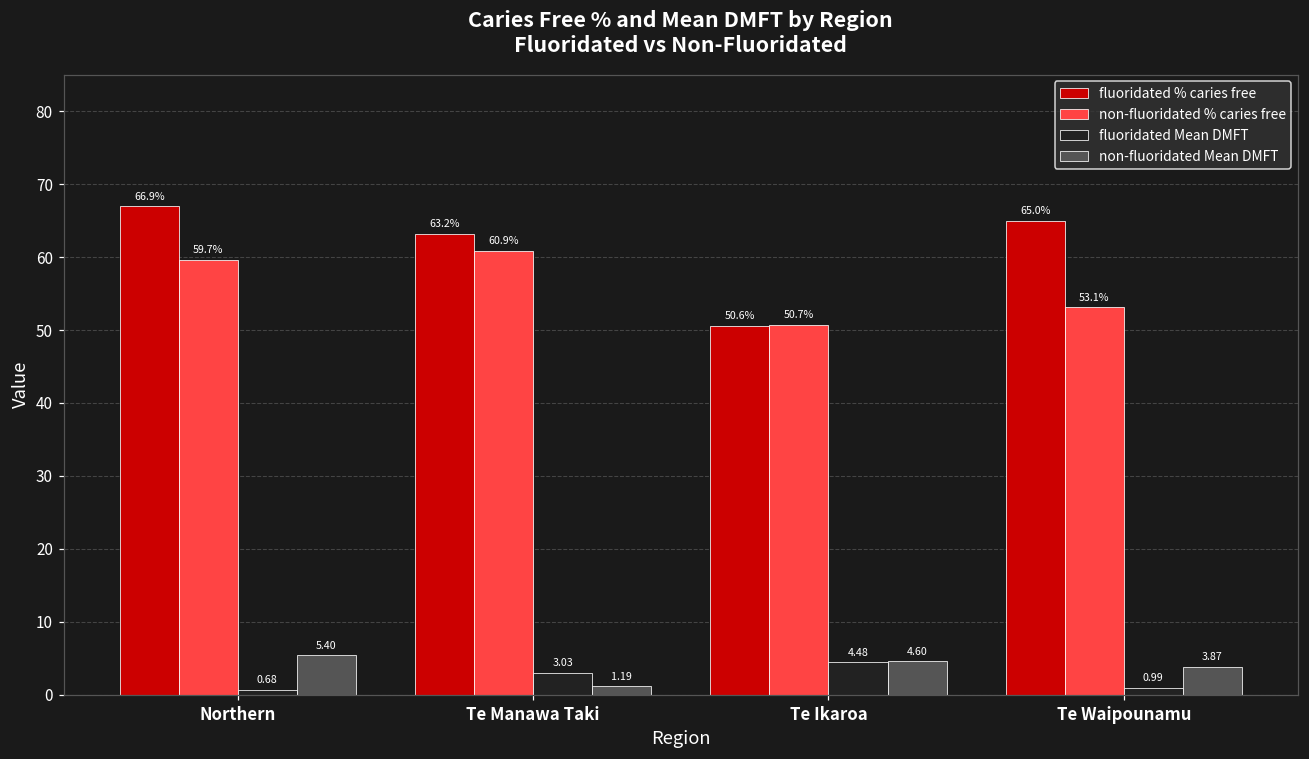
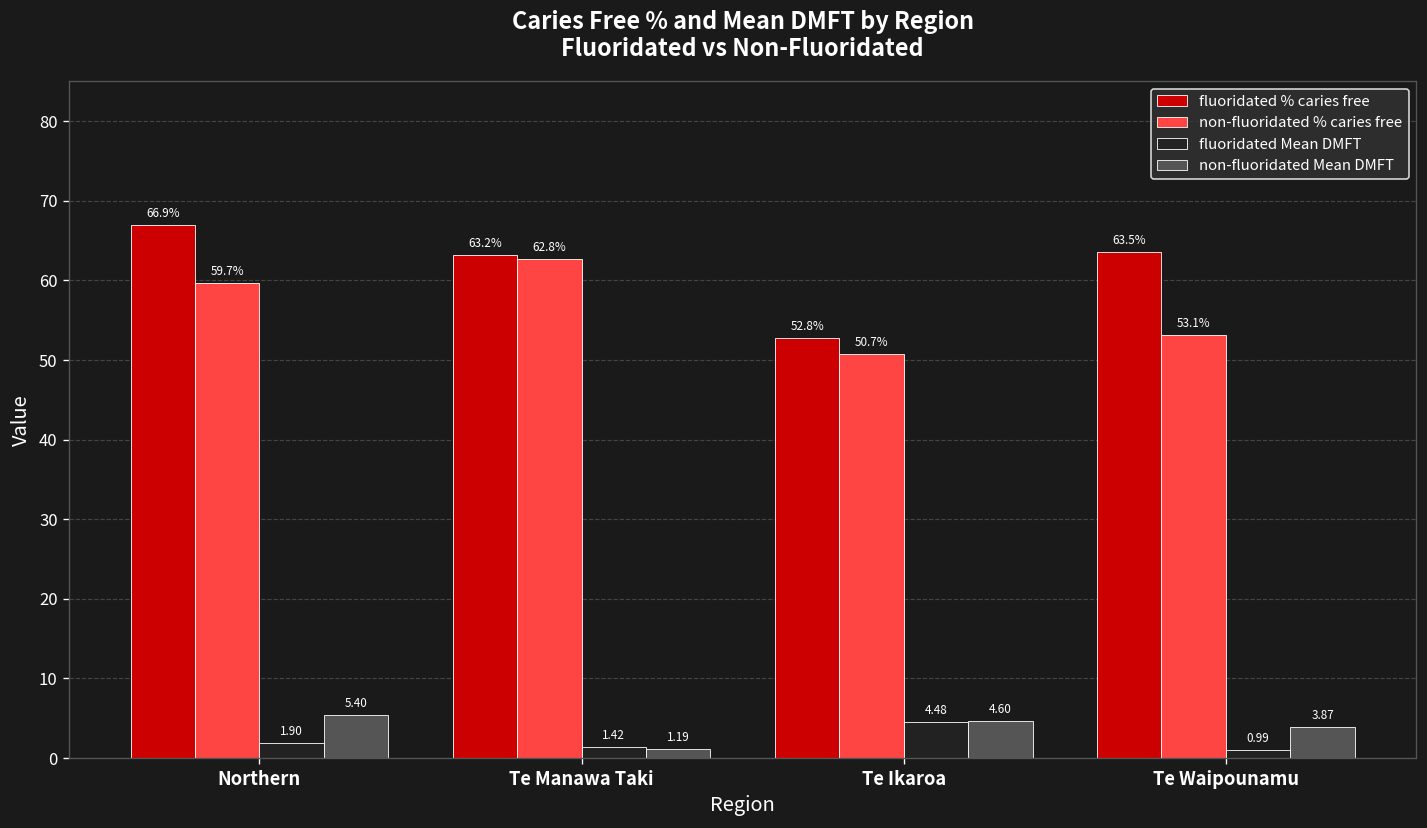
  {
    "fluoridated % caries free": {
      "Northern": "66.9%",
      "Te Manawa Taki": "63.2%",
-     "Te Ikaroa": "50.6%",
-     "Te Waipounamu": "65.0%"
+     "Te Ikaroa": "52.8%",
+     "Te Waipounamu": "63.5%"
    },
    "non-fluoridated % caries free": {
      "Northern": "59.7%",
-     "Te Manawa Taki": "60.9%",
+     "Te Manawa Taki": "62.8%",
      "Te Ikaroa": "50.7%",
      "Te Waipounamu": "53.1%"
    },
    "fluoridated Mean DMFT": {
-     "Northern": "0.68",
-     "Te Manawa Taki": "3.03",
+     "Northern": "1.90",
+     "Te Manawa Taki": "1.42",
      "Te Ikaroa": "4.48",
      "Te Waipounamu": "0.99"
    },
    "non-fluoridated Mean DMFT": {
      "Northern": "5.40",
      "Te Manawa Taki": "1.19",
      "Te Ikaroa": "4.60",
      "Te Waipounamu": "3.87"
    }
  }
